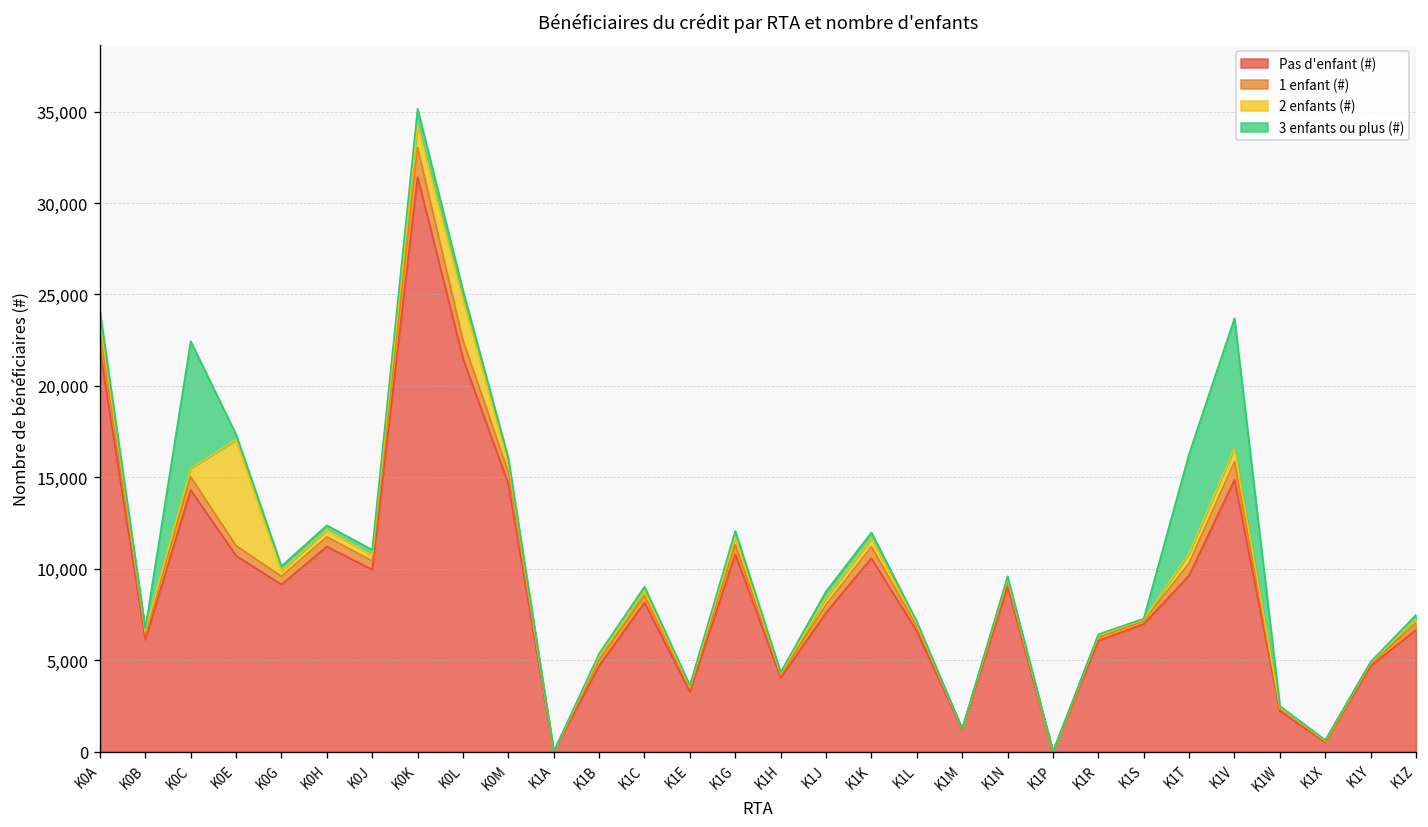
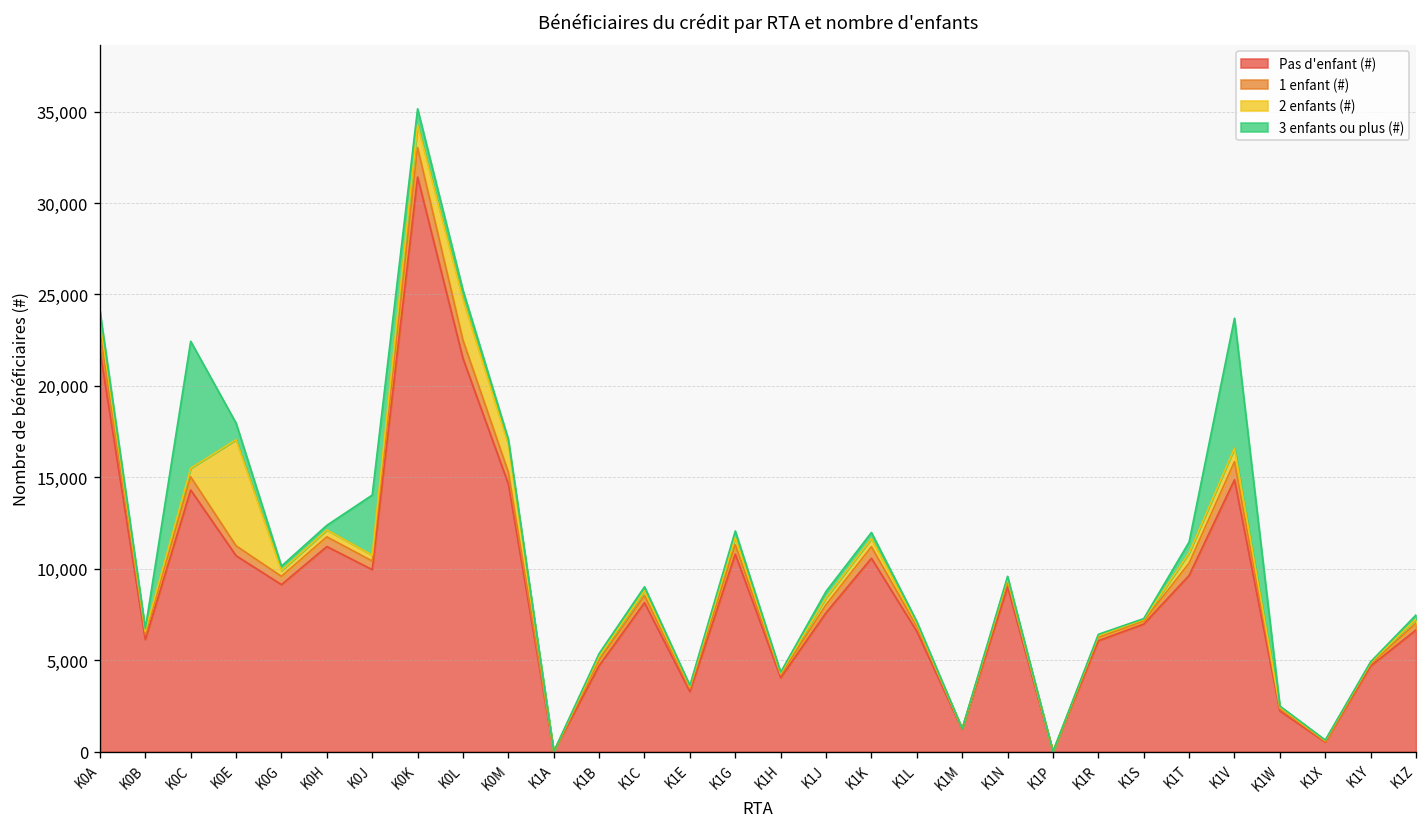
  {
    "2 enfants (#)": {
      "K0A": "700",
      "K0C": "500",
      "K0E": "5,800",
      "K0G": "300",
      "K0H": "400",
      "K0J": "300",
      "K0K": "1,300",
      "K0L": "2,200",
-     "K0M": "500",
+     "K0M": "1,500",
      "K1C": "300",
      "K1G": "400",
      "K1J": "400",
      "K1K": "500",
      "K1T": "600",
      "K1V": "700",
      "K1Z": "200"
    },
    "3 enfants ou plus (#)": {
      "K0A": "500",
      "K0C": "6,900",
-     "K0E": "300",
+     "K0E": "900",
      "K0G": "200",
      "K0H": "300",
-     "K0J": "300",
+     "K0J": "3,300",
      "K0K": "900",
      "K0L": "500",
      "K0M": "300",
      "K1C": "200",
      "K1G": "400",
      "K1J": "400",
      "K1K": "300",
-     "K1T": "5,400",
+     "K1T": "600",
      "K1V": "7,100",
      "K1Z": "200"
    }
  }
